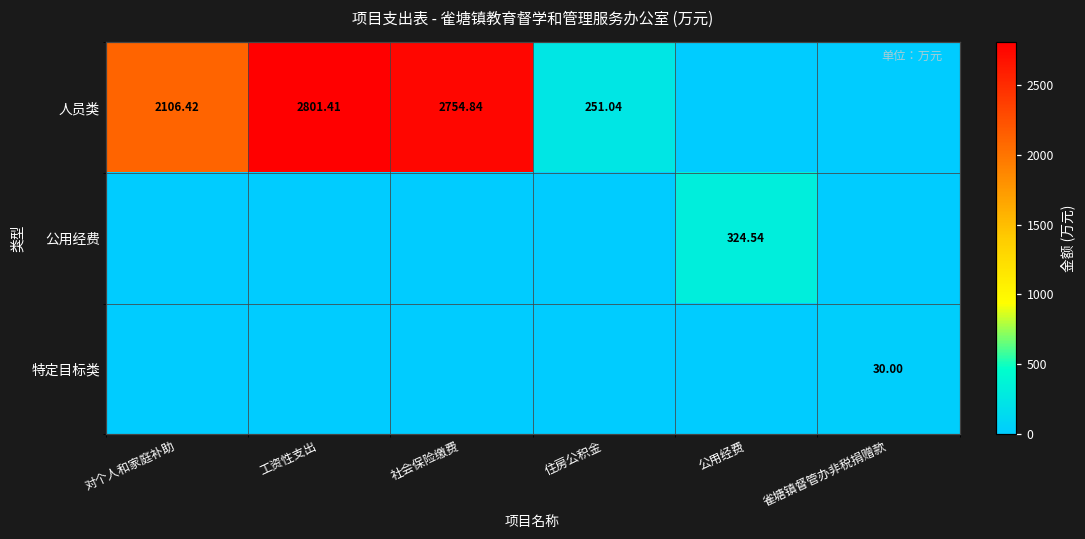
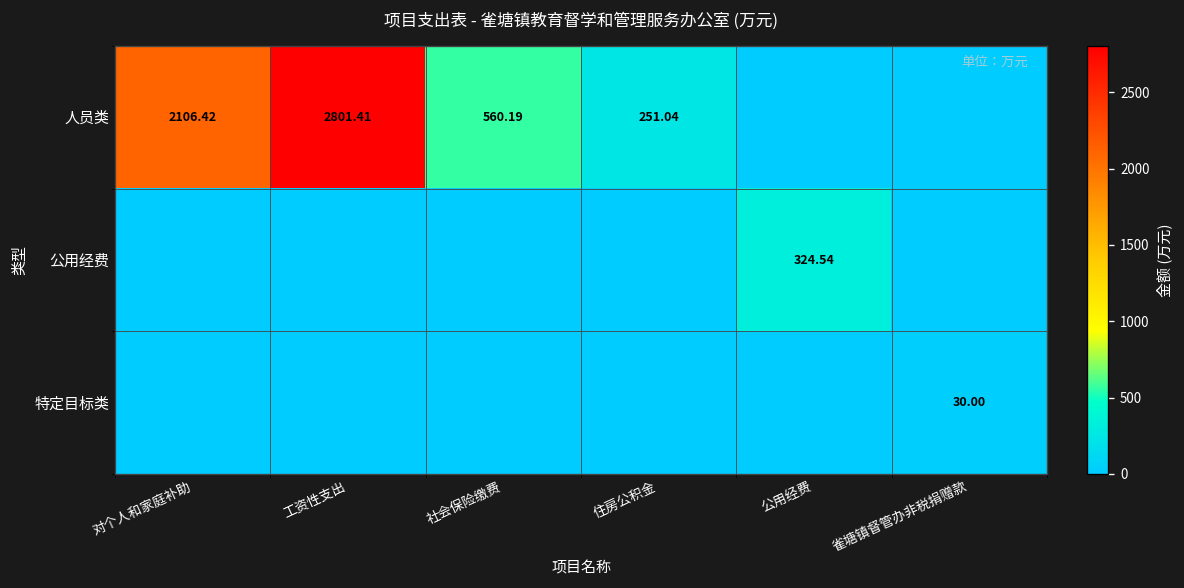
  {
    "人员类": {
      "对个人和家庭补助": 2106.42,
      "工资性支出": 2801.41,
-     "社会保险缴费": 2754.84,
+     "社会保险缴费": 560.19,
      "住房公积金": 251.04
    },
    "公用经费": {
      "公用经费": 324.54
    },
    "特定目标类": {
      "雀塘镇督管办非税捐赠款": 30.00
    }
  }
